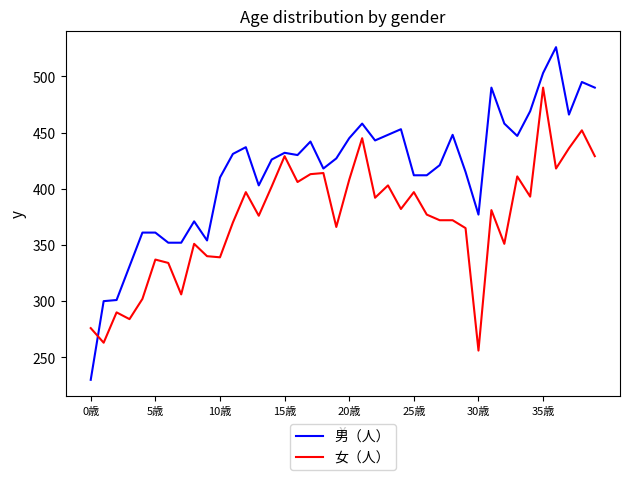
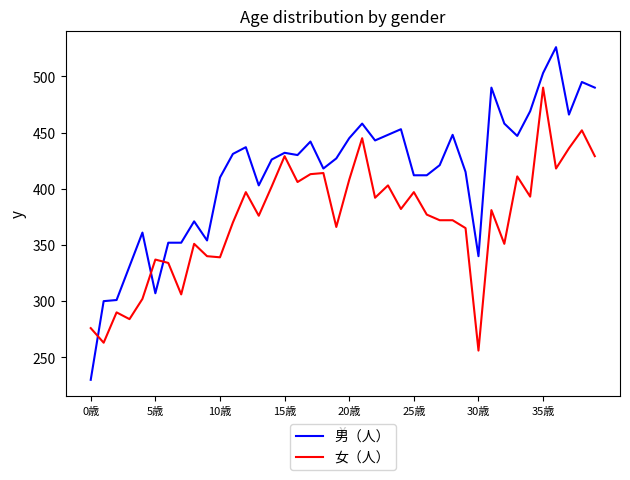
  {
    "男（人）": {
      "0歳": 230,
-     "5歳": 361,
+     "5歳": 307,
      "10歳": 410,
      "15歳": 432,
      "20歳": 445,
      "25歳": 412,
-     "30歳": 377,
+     "30歳": 340,
      "35歳": 503
    },
    "女（人）": {
      "0歳": 276,
      "5歳": 337,
      "10歳": 339,
      "15歳": 429,
      "20歳": 408,
      "25歳": 397,
      "30歳": 256,
      "35歳": 490
    }
  }
